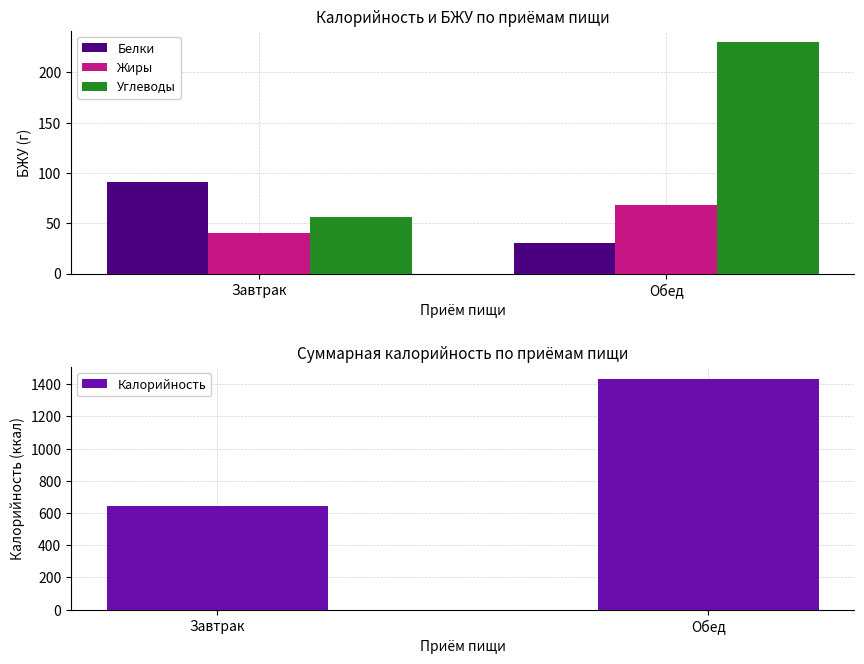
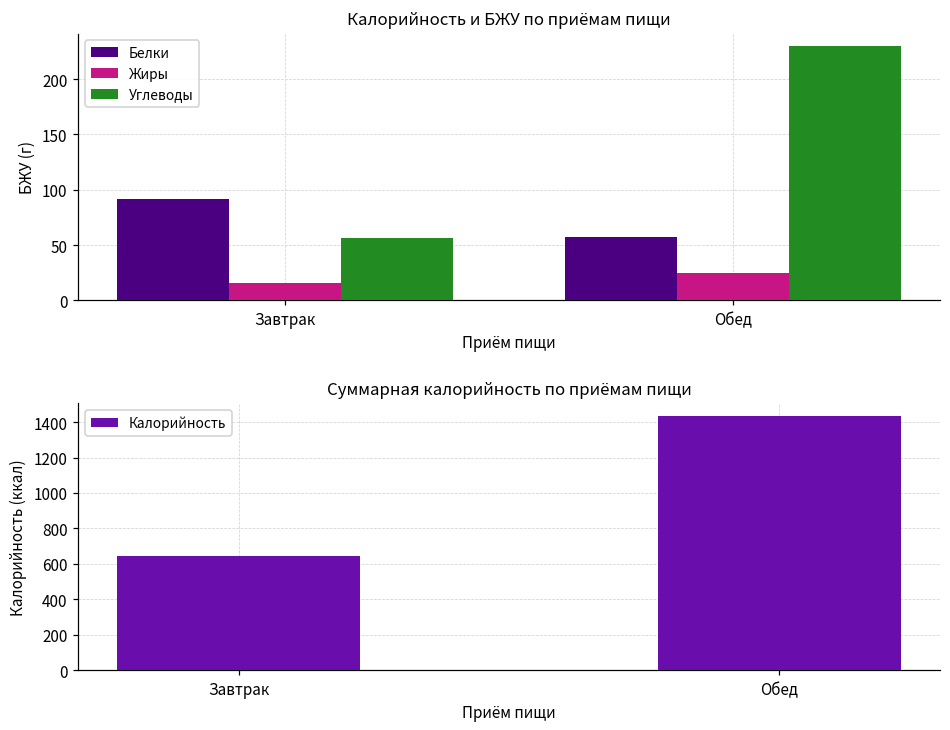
  {
    "Калорийность и БЖУ по приёмам пищи": {
      "Белки": {
        "Завтрак": 91,
-       "Обед": 31
+       "Обед": 57
      },
      "Жиры": {
-       "Завтрак": 40,
-       "Обед": 68
+       "Завтрак": 16,
+       "Обед": 25
      },
      "Углеводы": {
        "Завтрак": 57,
        "Обед": 230
      }
    },
    "Суммарная калорийность по приёмам пищи": {
      "Завтрак": 650,
      "Обед": 1430
    }
  }
